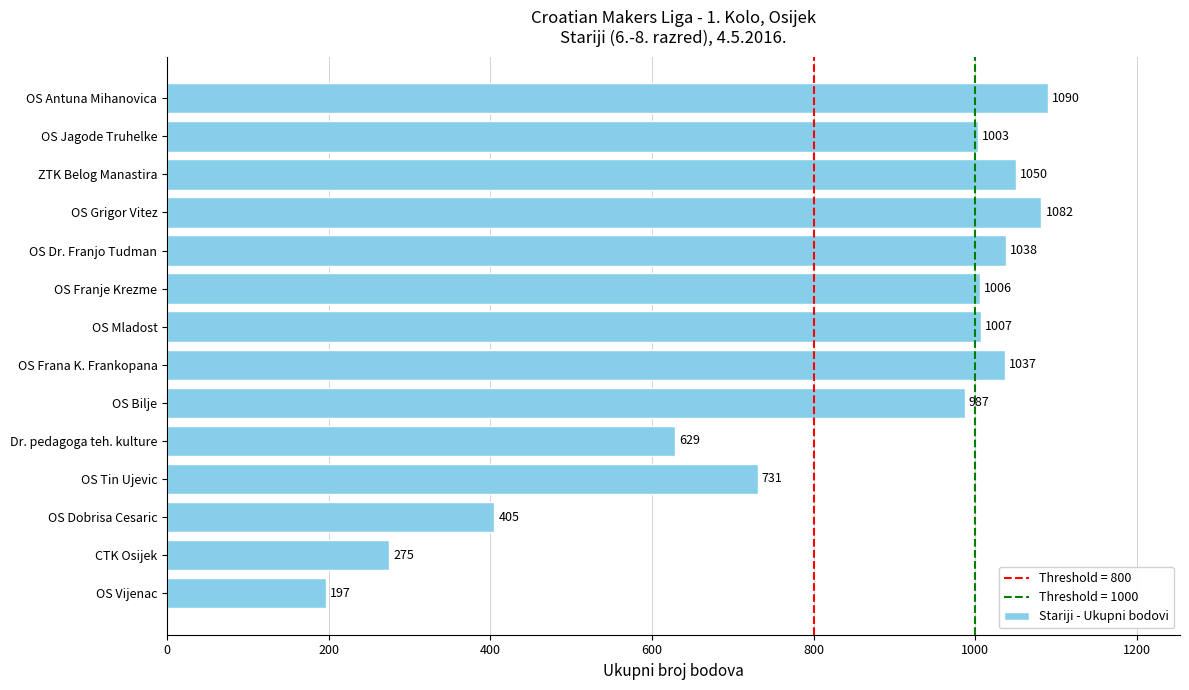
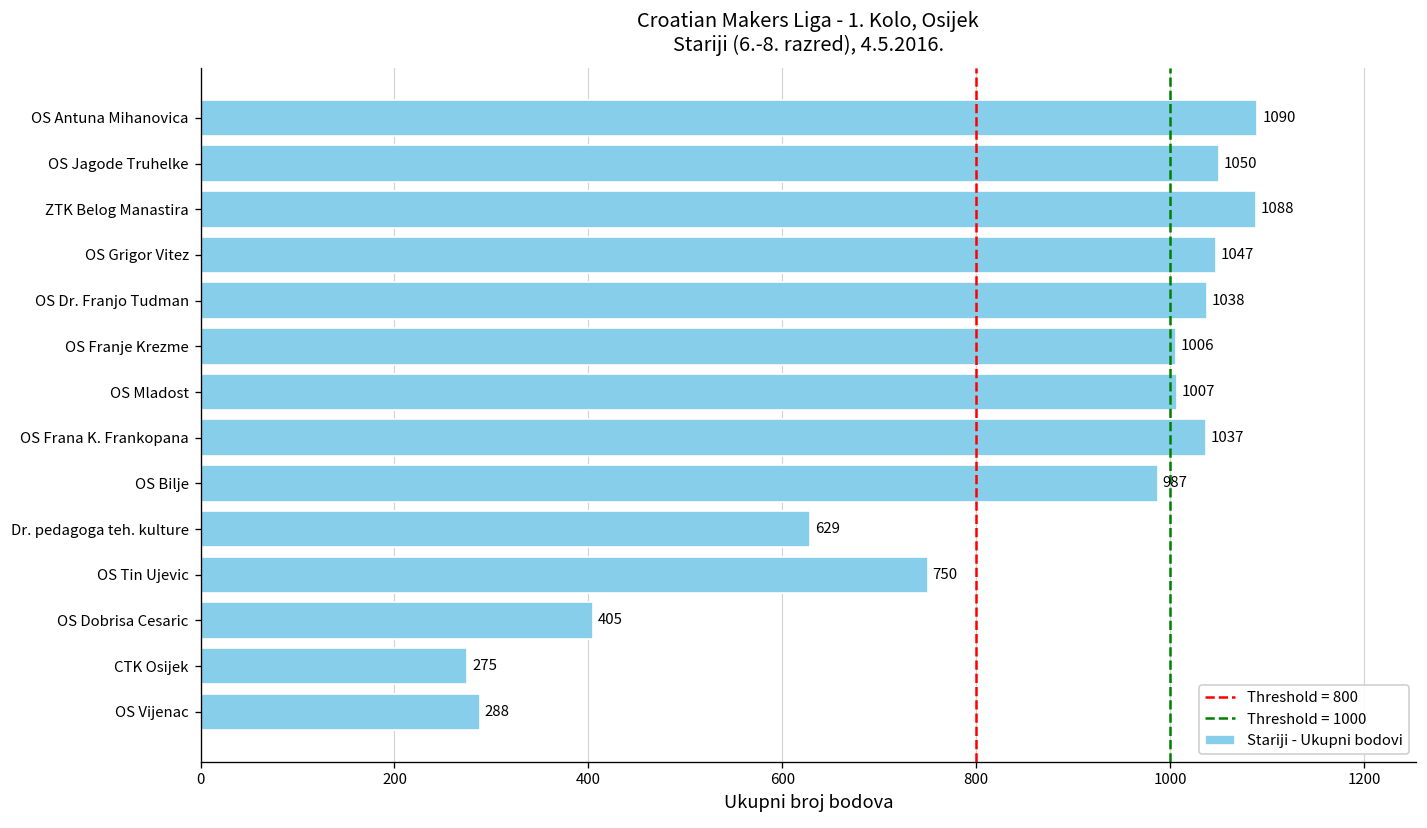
  {
    "OS Antuna Mihanovica": 1090,
-   "OS Jagode Truhelke": 1003,
-   "ZTK Belog Manastira": 1050,
-   "OS Grigor Vitez": 1082,
+   "OS Jagode Truhelke": 1050,
+   "ZTK Belog Manastira": 1088,
+   "OS Grigor Vitez": 1047,
    "OS Dr. Franjo Tudman": 1038,
    "OS Franje Krezme": 1006,
    "OS Mladost": 1007,
    "OS Frana K. Frankopana": 1037,
    "OS Bilje": 987,
    "Dr. pedagoga teh. kulture": 629,
-   "OS Tin Ujevic": 731,
+   "OS Tin Ujevic": 750,
    "OS Dobrisa Cesaric": 405,
    "CTK Osijek": 275,
-   "OS Vijenac": 197
+   "OS Vijenac": 288
  }
